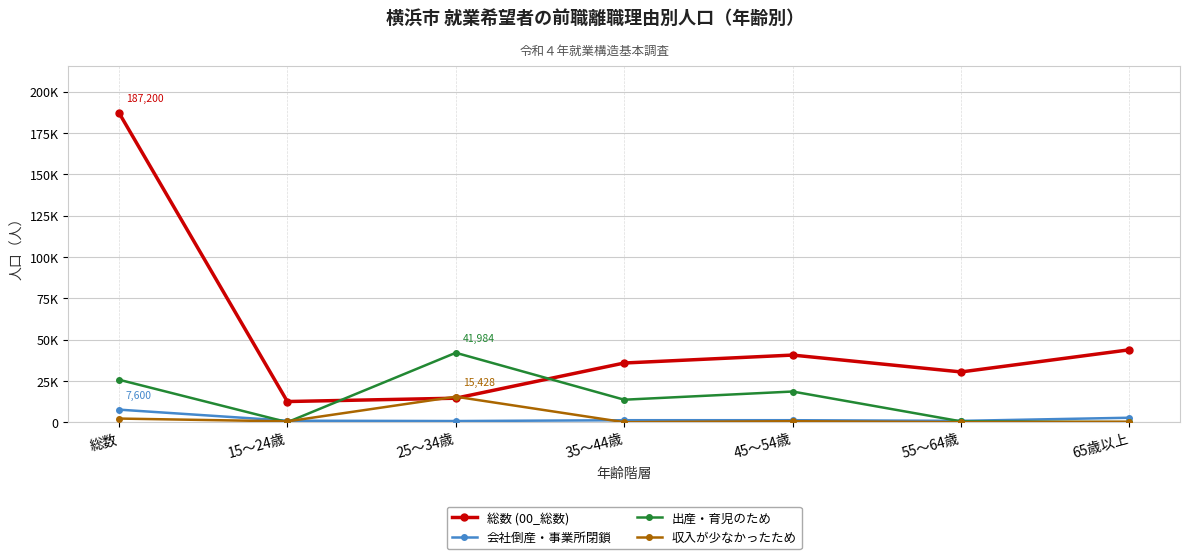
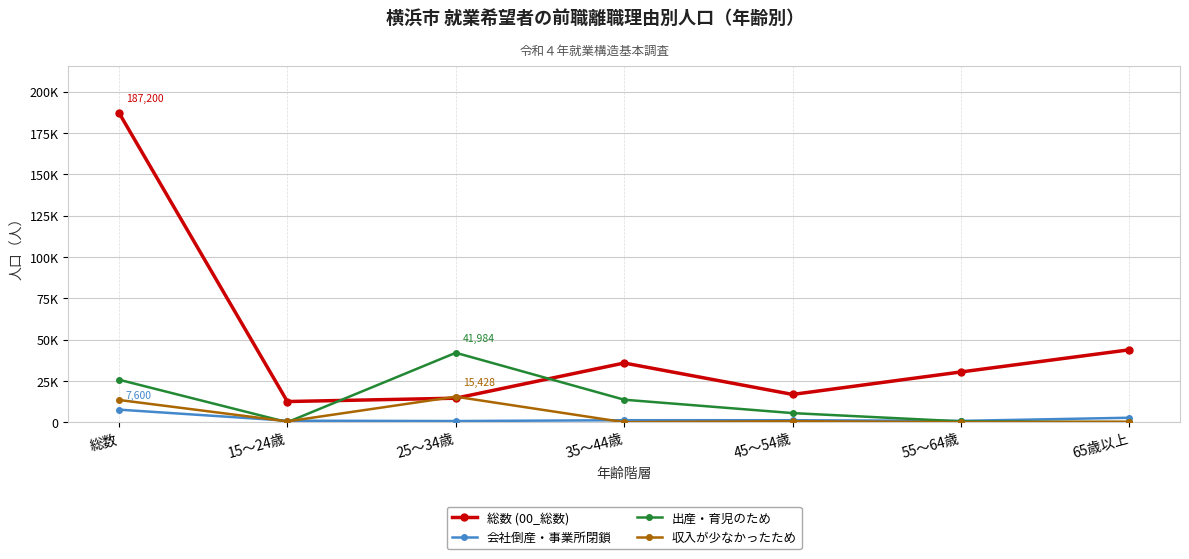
  {
    "総数 (00_総数)": {
      "15～24歳": "13000",
      "35～44歳": "36000",
-     "45～54歳": "41000",
+     "45～54歳": "17000",
      "55～64歳": "30000",
      "65歳以上": "44000"
    },
    "会社倒産・事業所閉鎖": {
      "総数": "7,600"
    },
    "出産・育児のため": {
      "総数": "26000",
      "35～44歳": "14000",
-     "45～54歳": "19000"
+     "45～54歳": "6000"
    },
    "収入が少なかったため": {
-     "総数": "2000"
+     "総数": "13000"
    }
  }
